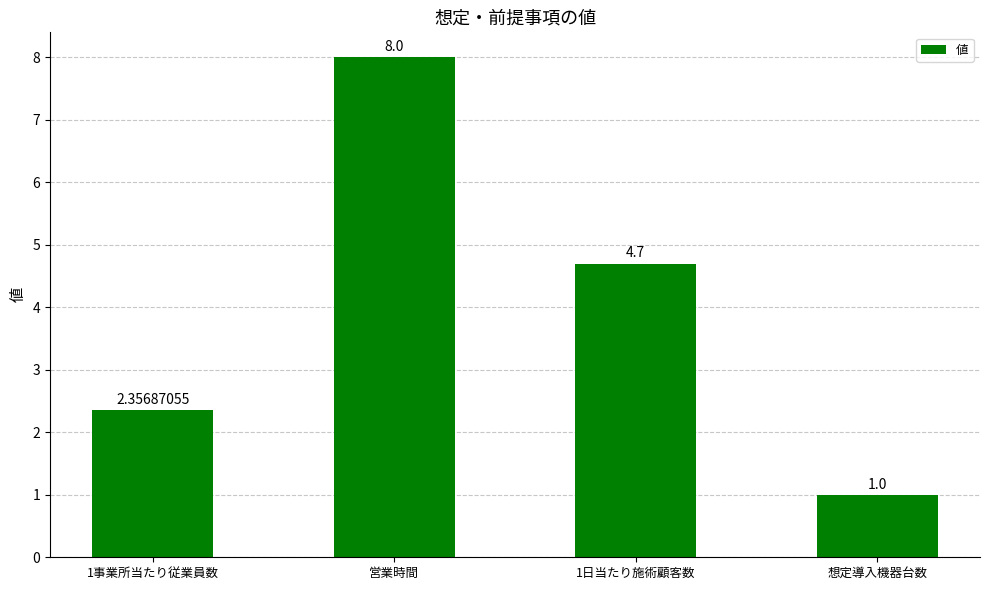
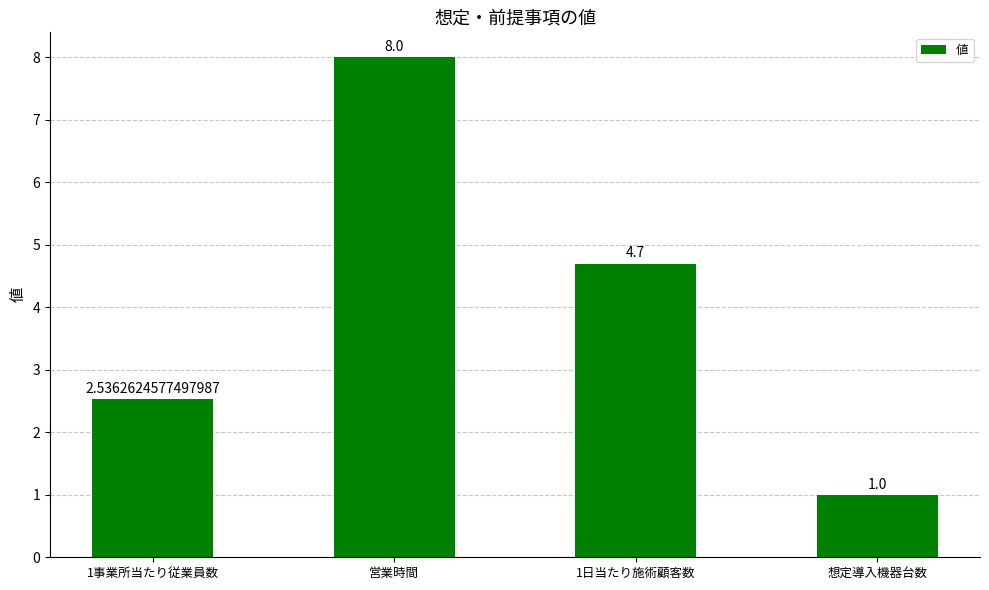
  {
-   "1事業所当たり従業員数": 2.35687055,
+   "1事業所当たり従業員数": 2.5362624577497987,
    "営業時間": 8.0,
    "1日当たり施術顧客数": 4.7,
    "想定導入機器台数": 1.0
  }
